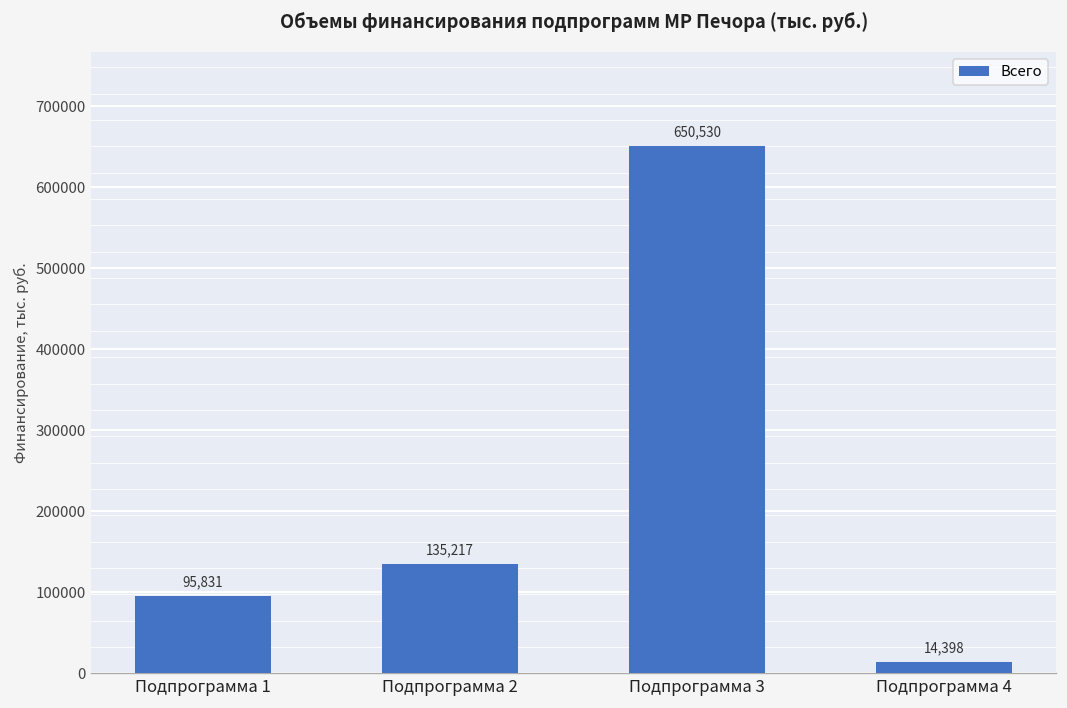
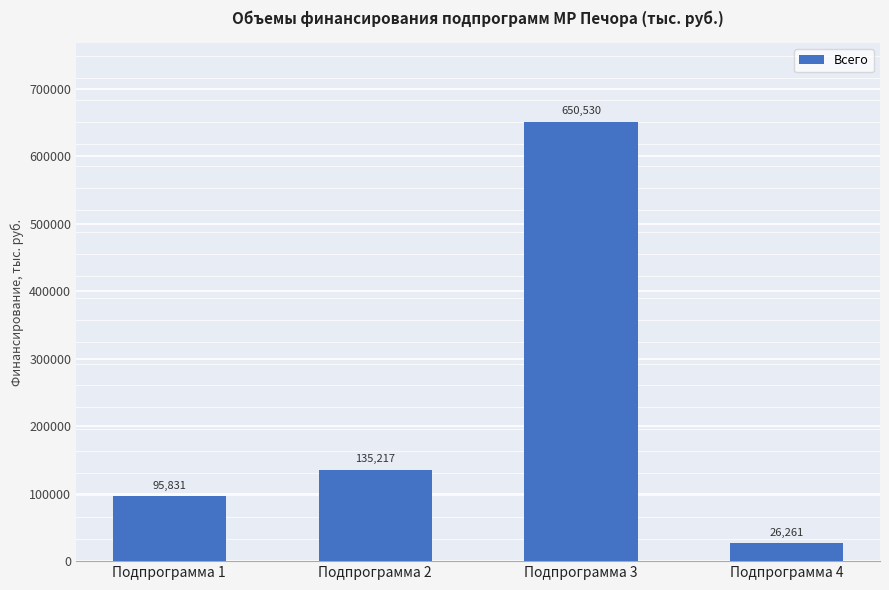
  {
    "Подпрограмма 1": "95,831",
    "Подпрограмма 2": "135,217",
    "Подпрограмма 3": "650,530",
-   "Подпрограмма 4": "14,398"
+   "Подпрограмма 4": "26,261"
  }
